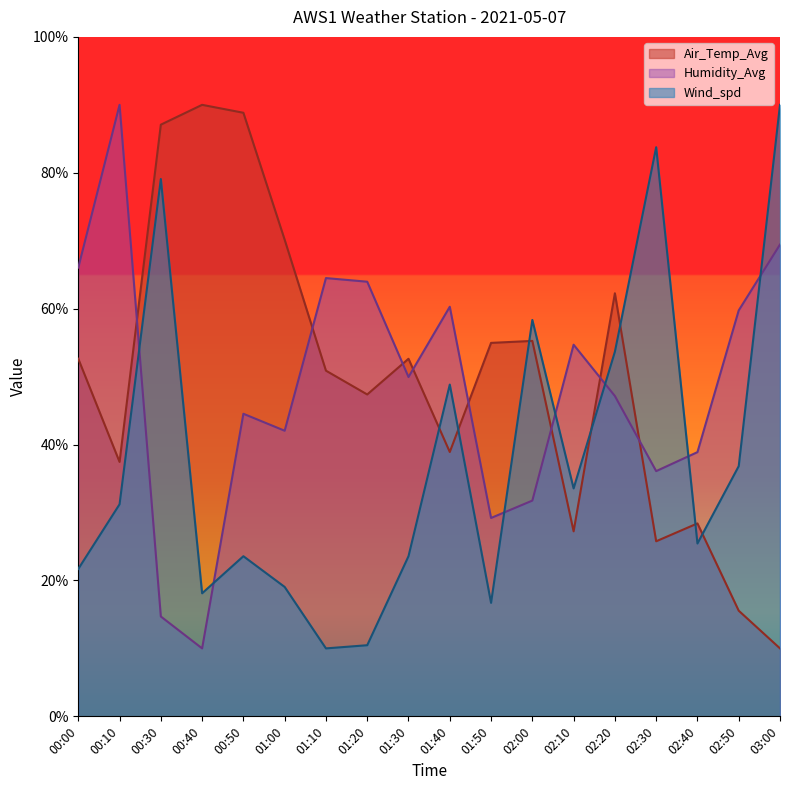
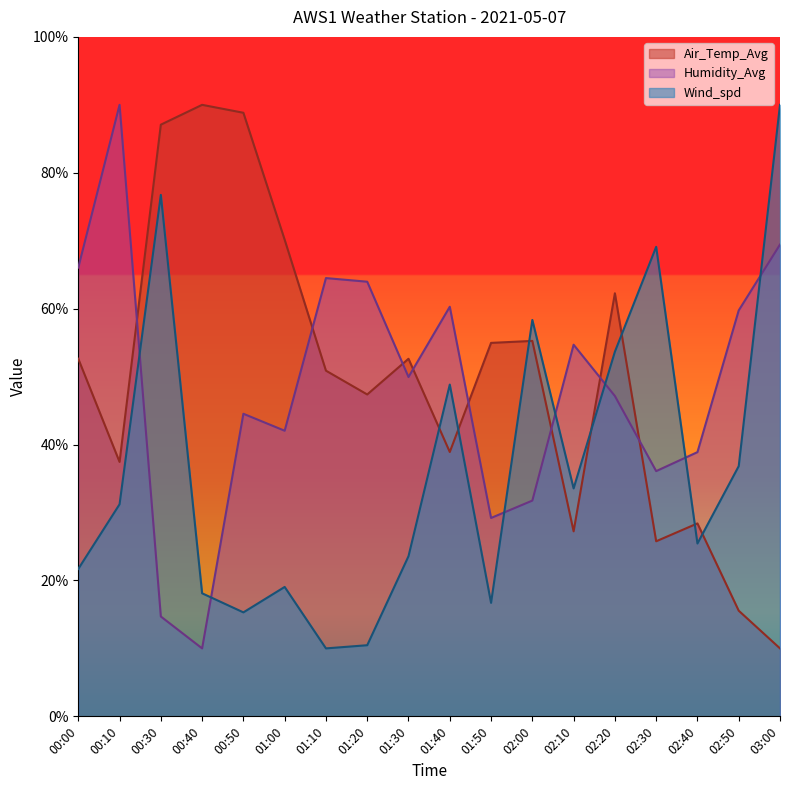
  {
    "Air_Temp_Avg": {
      "00:00": "53%",
      "00:10": "37%",
      "00:30": "87%",
      "00:40": "90%",
      "00:50": "89%",
      "01:00": "70%",
      "01:10": "51%",
      "01:20": "47%",
      "01:30": "53%",
      "01:40": "39%",
      "01:50": "55%",
      "02:00": "55%",
      "02:10": "27%",
      "02:20": "62%",
      "02:30": "26%",
      "02:40": "28%",
      "02:50": "16%",
      "03:00": "10%"
    },
    "Humidity_Avg": {
      "00:00": "66%",
      "00:10": "90%",
      "00:30": "15%",
      "00:40": "10%",
      "00:50": "45%",
      "01:00": "42%",
      "01:10": "65%",
      "01:20": "64%",
      "01:30": "50%",
      "01:40": "60%",
      "01:50": "29%",
      "02:00": "32%",
      "02:10": "55%",
      "02:20": "47%",
      "02:30": "36%",
      "02:40": "39%",
      "02:50": "60%",
      "03:00": "69%"
    },
    "Wind_spd": {
      "00:00": "22%",
      "00:10": "31%",
-     "00:30": "79%",
+     "00:30": "77%",
      "00:40": "18%",
-     "00:50": "24%",
+     "00:50": "15%",
      "01:00": "19%",
      "01:10": "10%",
      "01:20": "10%",
      "01:30": "24%",
      "01:40": "49%",
      "01:50": "17%",
      "02:00": "58%",
      "02:10": "34%",
      "02:20": "54%",
-     "02:30": "84%",
+     "02:30": "69%",
      "02:40": "25%",
      "02:50": "37%",
      "03:00": "90%"
    }
  }
